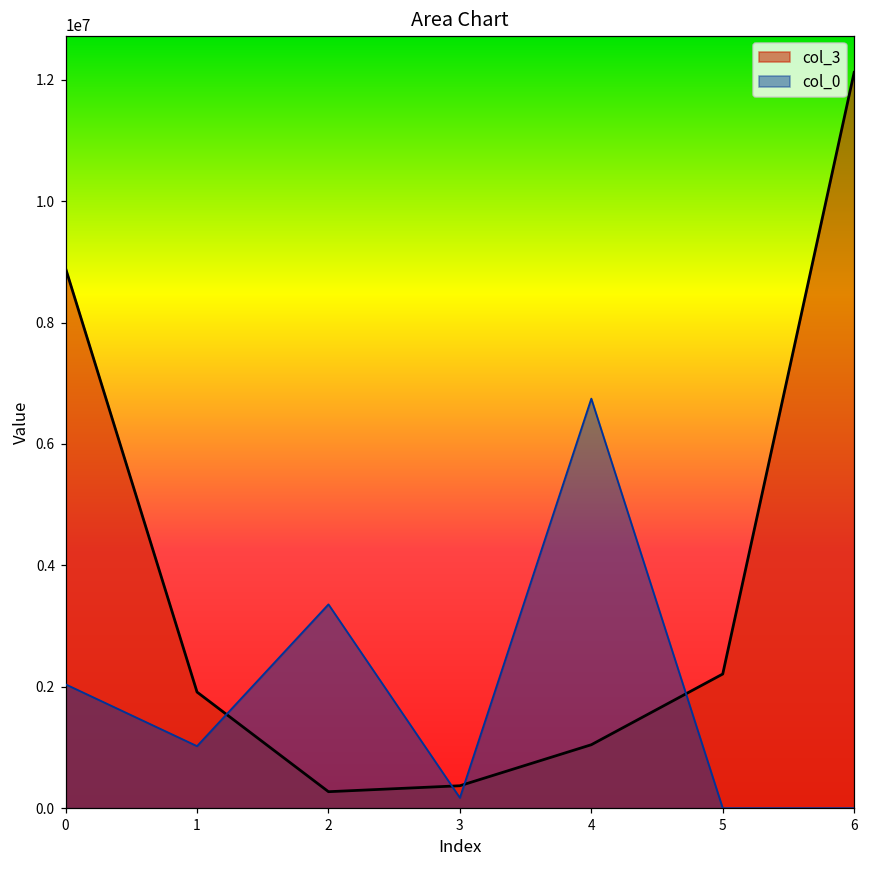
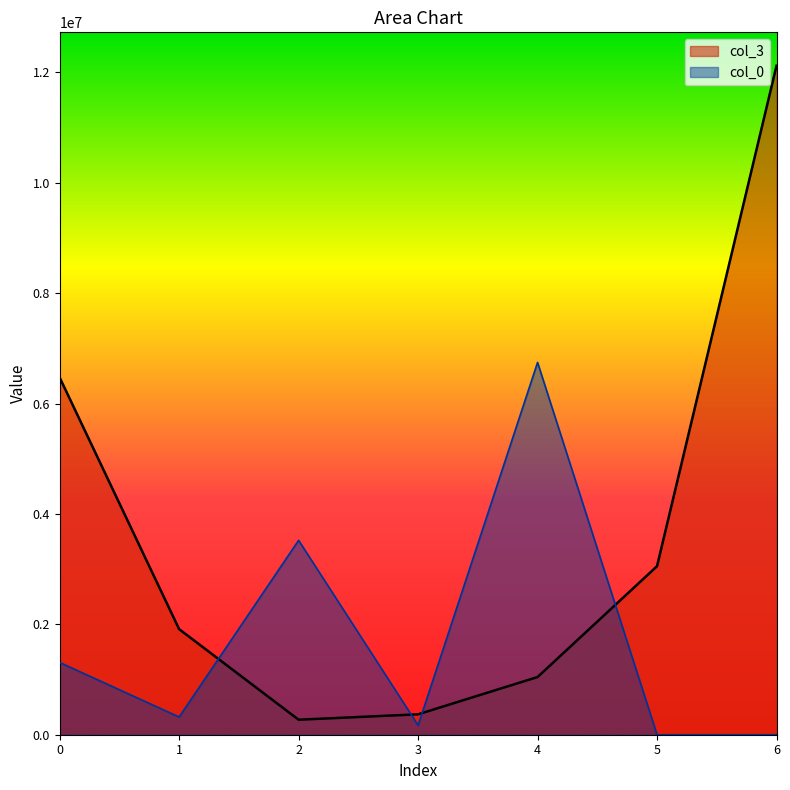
  {
    "col_3": {
-     "0": 8900000,
+     "0": 6500000,
      "1": 1900000,
      "2": 300000,
      "3": 400000,
      "4": 1000000,
-     "5": 2200000,
+     "5": 3100000,
      "6": 12100000
    },
    "col_0": {
-     "0": 2000000,
-     "1": 1000000,
-     "2": 3400000,
+     "0": 1300000,
+     "1": 300000,
+     "2": 3500000,
      "3": 200000,
      "4": 6700000,
      "5": 0,
      "6": 0
    }
  }
